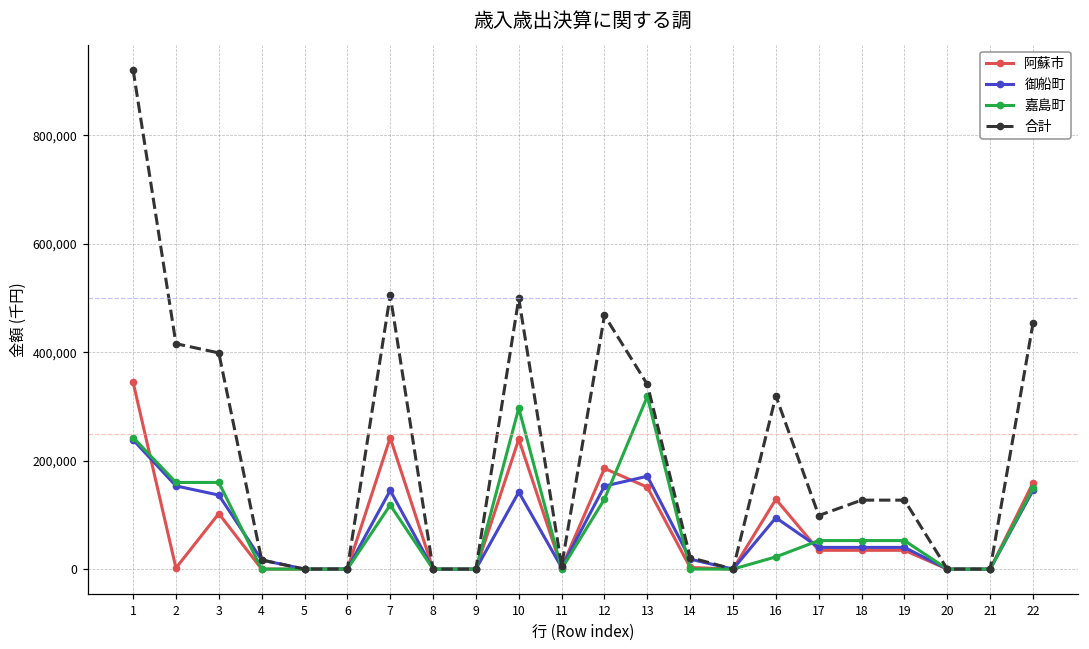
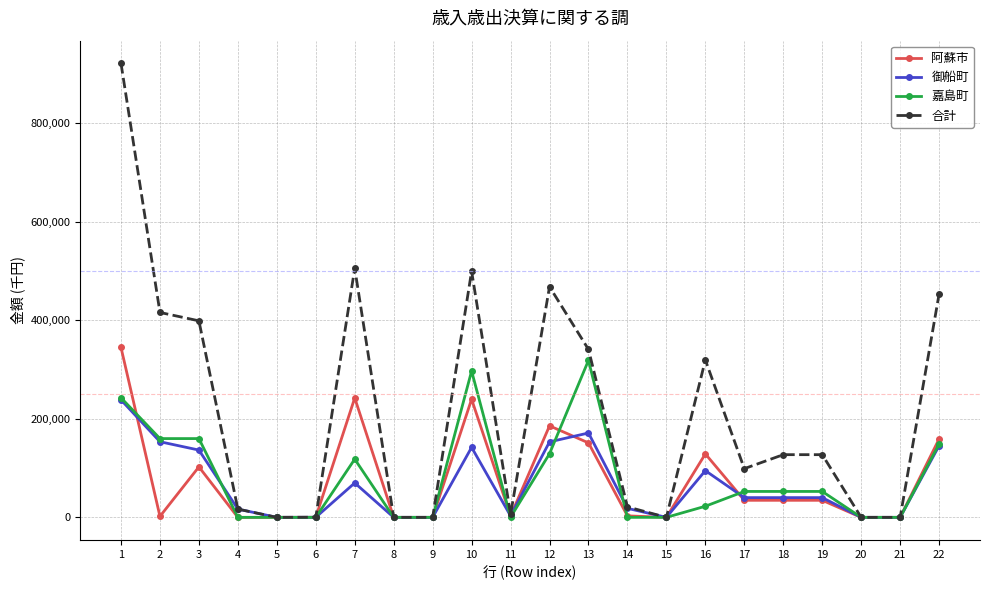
  {
    "阿蘇市": {
      "1": "340,000",
      "2": "0",
      "3": "100,000",
      "7": "240,000",
      "10": "240,000",
      "12": "190,000",
      "13": "150,000",
      "16": "130,000",
      "17": "30,000",
      "18": "30,000",
      "19": "30,000",
      "22": "160,000"
    },
    "御船町": {
      "2": "150,000",
      "3": "140,000",
-     "7": "140,000",
+     "7": "70,000",
      "10": "140,000",
      "12": "150,000",
      "13": "170,000",
      "16": "90,000",
      "17": "40,000",
      "18": "40,000",
      "19": "40,000"
    },
    "嘉島町": {
      "2": "160,000",
      "3": "160,000",
      "7": "120,000",
      "10": "300,000",
      "12": "130,000",
      "13": "320,000",
      "16": "20,000",
      "17": "50,000",
      "18": "50,000",
      "19": "50,000"
    },
    "合計": {
      "1": "920,000",
      "2": "420,000",
      "3": "400,000",
      "7": "510,000",
      "10": "500,000",
      "12": "470,000",
      "13": "340,000",
      "16": "320,000",
      "17": "100,000",
      "18": "130,000",
      "19": "130,000",
      "22": "450,000"
    }
  }
